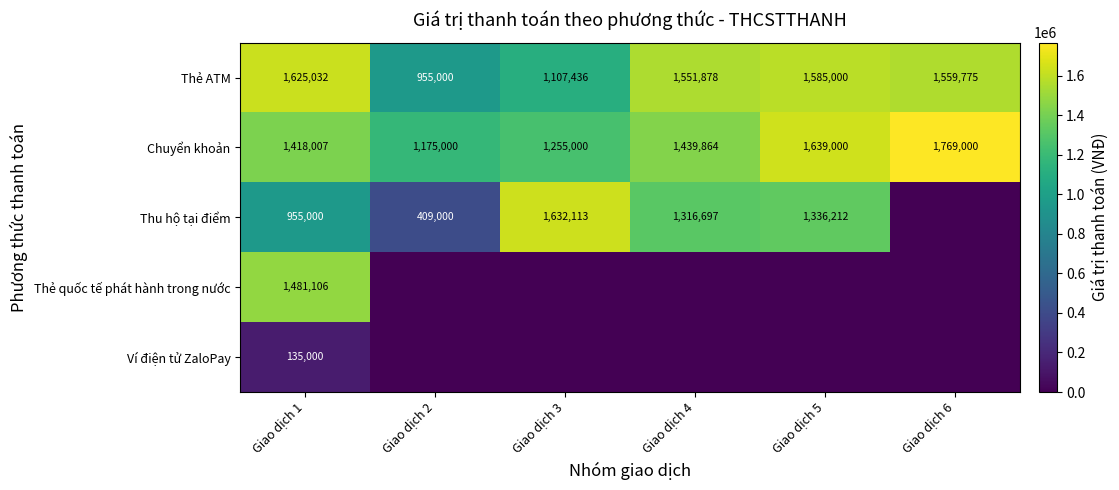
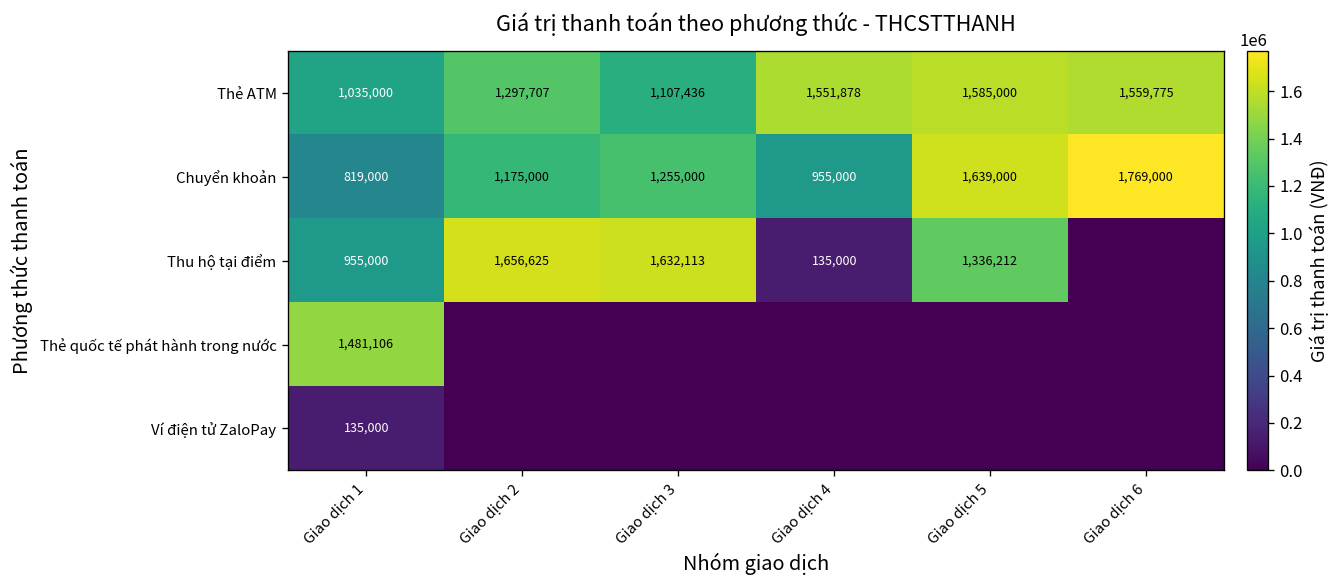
  {
    "Thẻ ATM": {
-     "Giao dịch 1": "1,625,032",
-     "Giao dịch 2": "955,000",
+     "Giao dịch 1": "1,035,000",
+     "Giao dịch 2": "1,297,707",
      "Giao dịch 3": "1,107,436",
      "Giao dịch 4": "1,551,878",
      "Giao dịch 5": "1,585,000",
      "Giao dịch 6": "1,559,775"
    },
    "Chuyển khoản": {
-     "Giao dịch 1": "1,418,007",
+     "Giao dịch 1": "819,000",
      "Giao dịch 2": "1,175,000",
      "Giao dịch 3": "1,255,000",
-     "Giao dịch 4": "1,439,864",
+     "Giao dịch 4": "955,000",
      "Giao dịch 5": "1,639,000",
      "Giao dịch 6": "1,769,000"
    },
    "Thu hộ tại điểm": {
      "Giao dịch 1": "955,000",
-     "Giao dịch 2": "409,000",
+     "Giao dịch 2": "1,656,625",
      "Giao dịch 3": "1,632,113",
-     "Giao dịch 4": "1,316,697",
+     "Giao dịch 4": "135,000",
      "Giao dịch 5": "1,336,212"
    },
    "Thẻ quốc tế phát hành trong nước": {
      "Giao dịch 1": "1,481,106"
    },
    "Ví điện tử ZaloPay": {
      "Giao dịch 1": "135,000"
    }
  }
